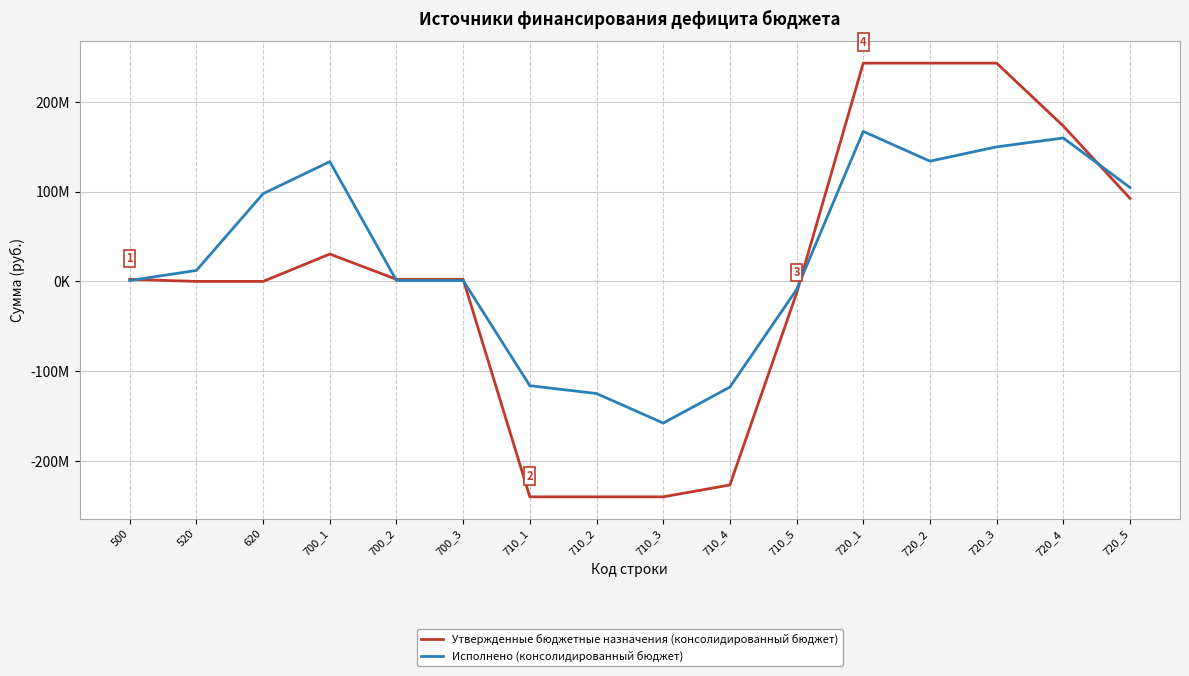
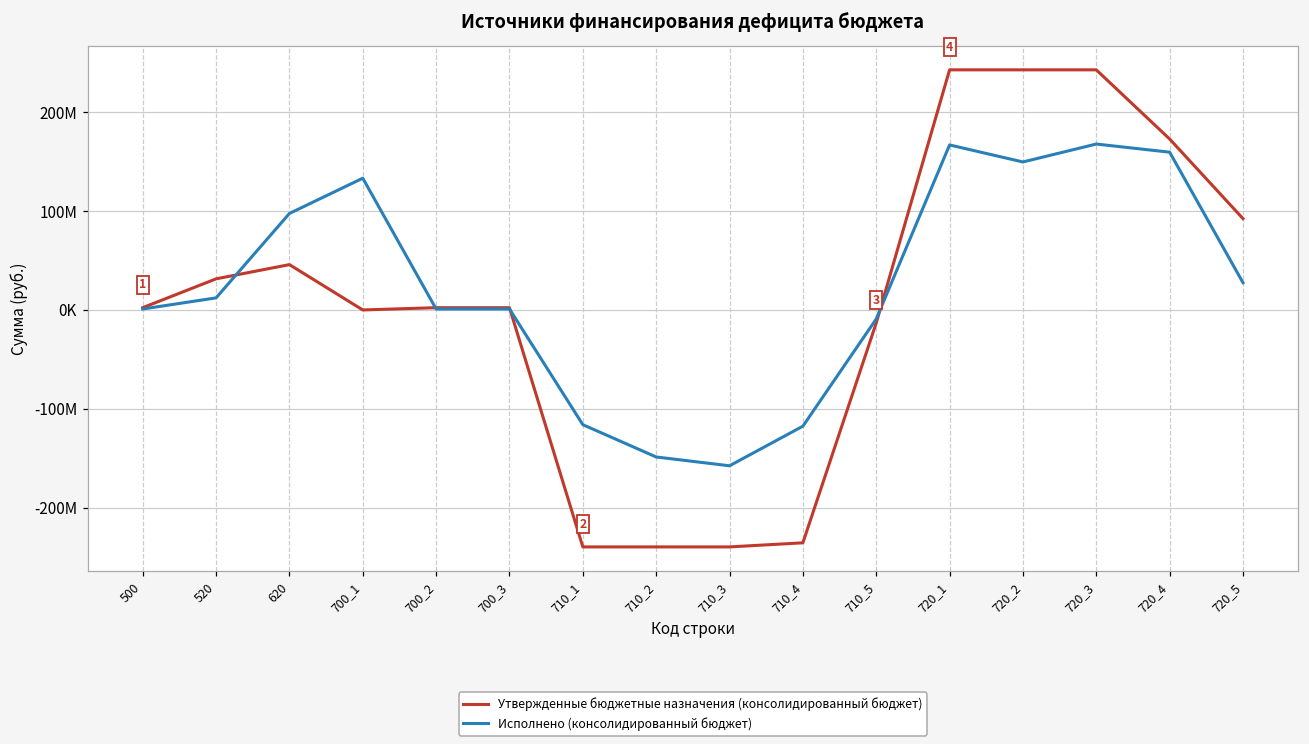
  {
    "Утвержденные бюджетные назначения (консолидированный бюджет)": {
-     "520": 0,
-     "620": 0,
-     "700_1": 30000000,
+     "520": 30000000,
+     "620": 50000000,
+     "700_1": 0,
      "710_2": -240000000,
      "710_3": -240000000,
-     "710_4": -230000000,
+     "710_4": -240000000,
      "710_5": -10000000,
      "720_2": 240000000,
      "720_3": 240000000,
      "720_4": 170000000,
      "720_5": 90000000
    },
    "Исполнено (консолидированный бюджет)": {
      "520": 10000000,
      "620": 100000000,
      "700_1": 130000000,
      "710_1": -120000000,
-     "710_2": -120000000,
+     "710_2": -150000000,
      "710_3": -160000000,
      "710_4": -120000000,
      "720_1": 170000000,
-     "720_2": 130000000,
-     "720_3": 150000000,
+     "720_2": 150000000,
+     "720_3": 170000000,
      "720_4": 160000000,
-     "720_5": 100000000
+     "720_5": 30000000
    }
  }
